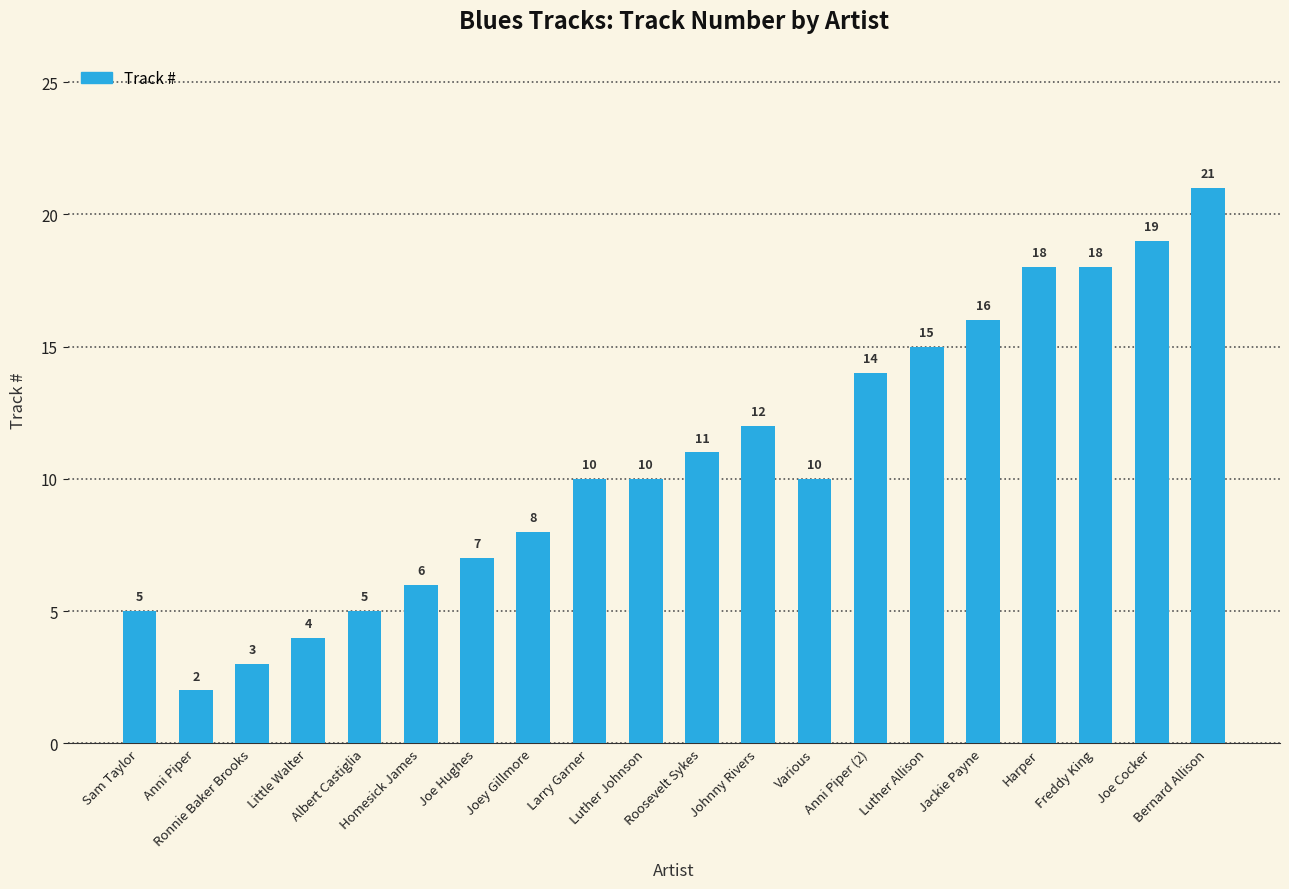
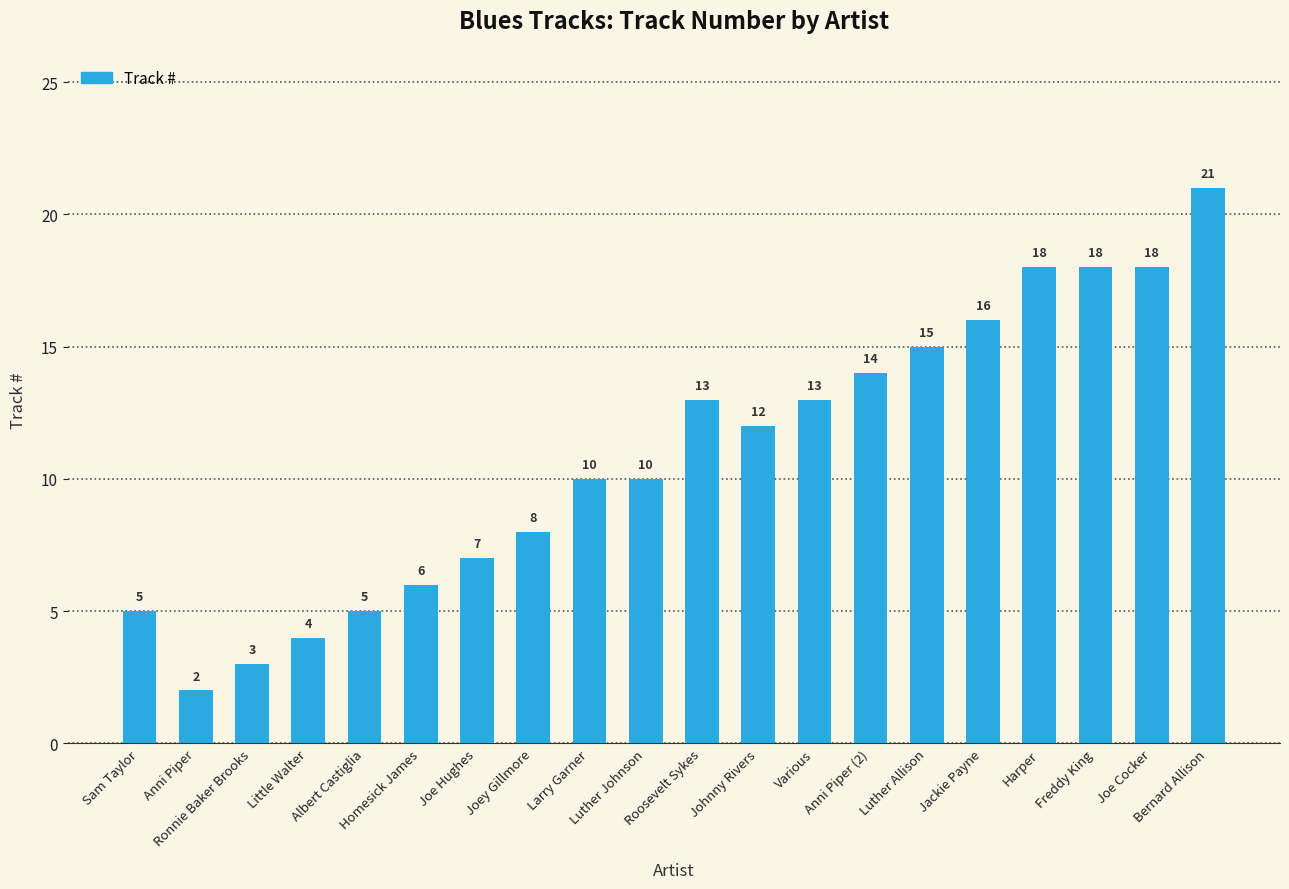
  {
    "Sam Taylor": 5,
    "Anni Piper": 2,
    "Ronnie Baker Brooks": 3,
    "Little Walter": 4,
    "Albert Castiglia": 5,
    "Homesick James": 6,
    "Joe Hughes": 7,
    "Joey Gillmore": 8,
    "Larry Garner": 10,
    "Luther Johnson": 10,
-   "Roosevelt Sykes": 11,
+   "Roosevelt Sykes": 13,
    "Johnny Rivers": 12,
-   "Various": 10,
+   "Various": 13,
    "Anni Piper (2)": 14,
    "Luther Allison": 15,
    "Jackie Payne": 16,
    "Harper": 18,
    "Freddy King": 18,
-   "Joe Cocker": 19,
+   "Joe Cocker": 18,
    "Bernard Allison": 21
  }
